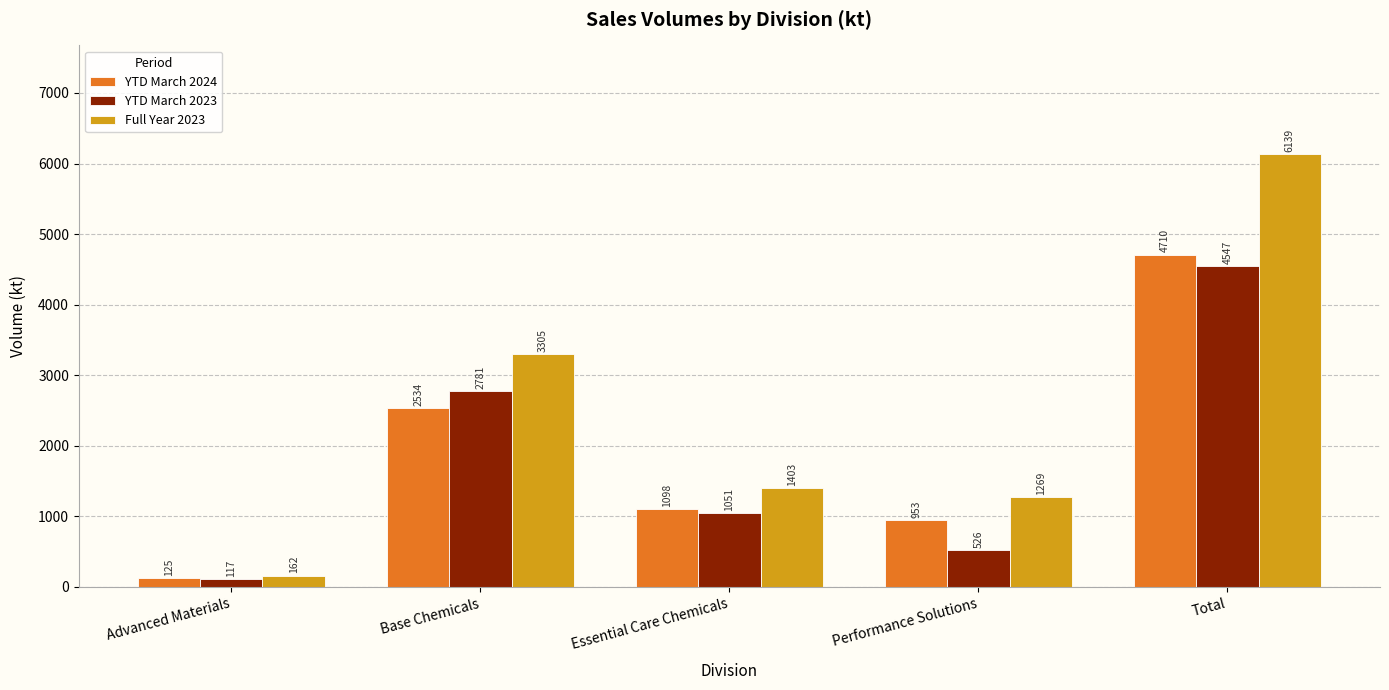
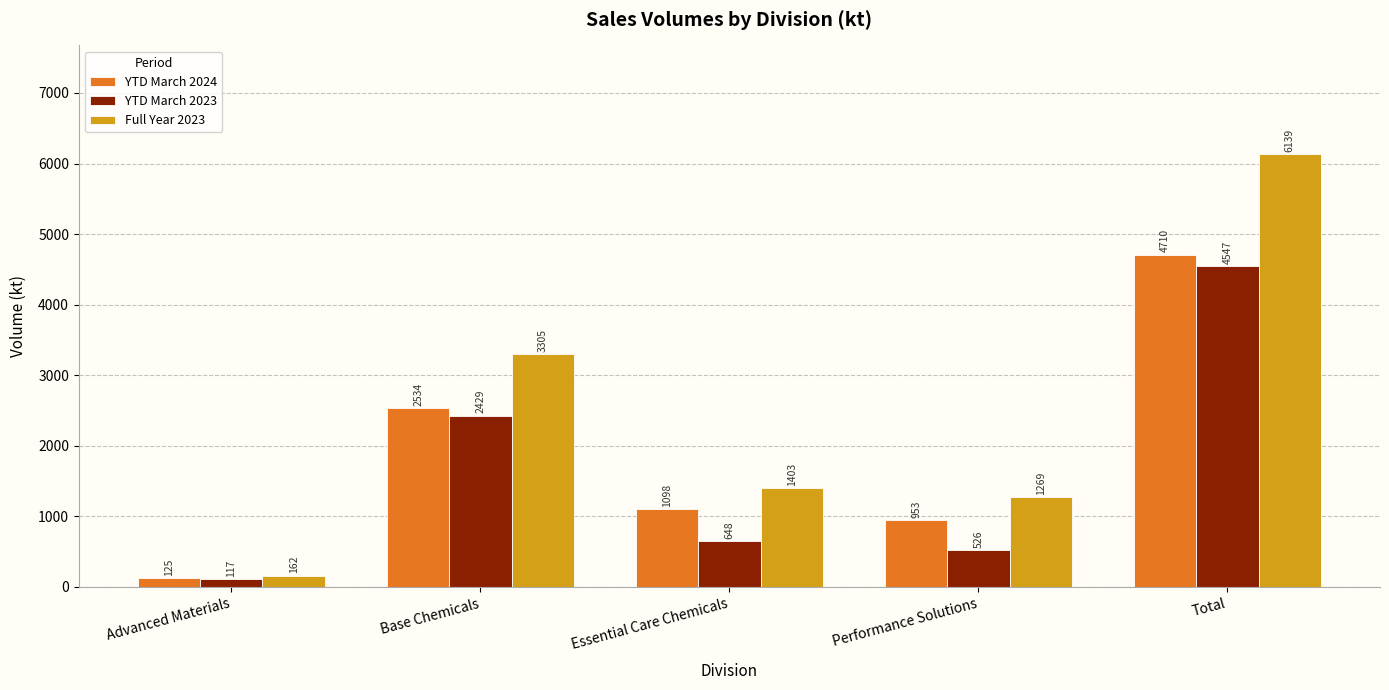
  {
    "YTD March 2023": {
      "Advanced Materials": 117,
-     "Base Chemicals": 2781,
-     "Essential Care Chemicals": 1051,
+     "Base Chemicals": 2429,
+     "Essential Care Chemicals": 648,
      "Performance Solutions": 526,
      "Total": 4547
    }
  }
